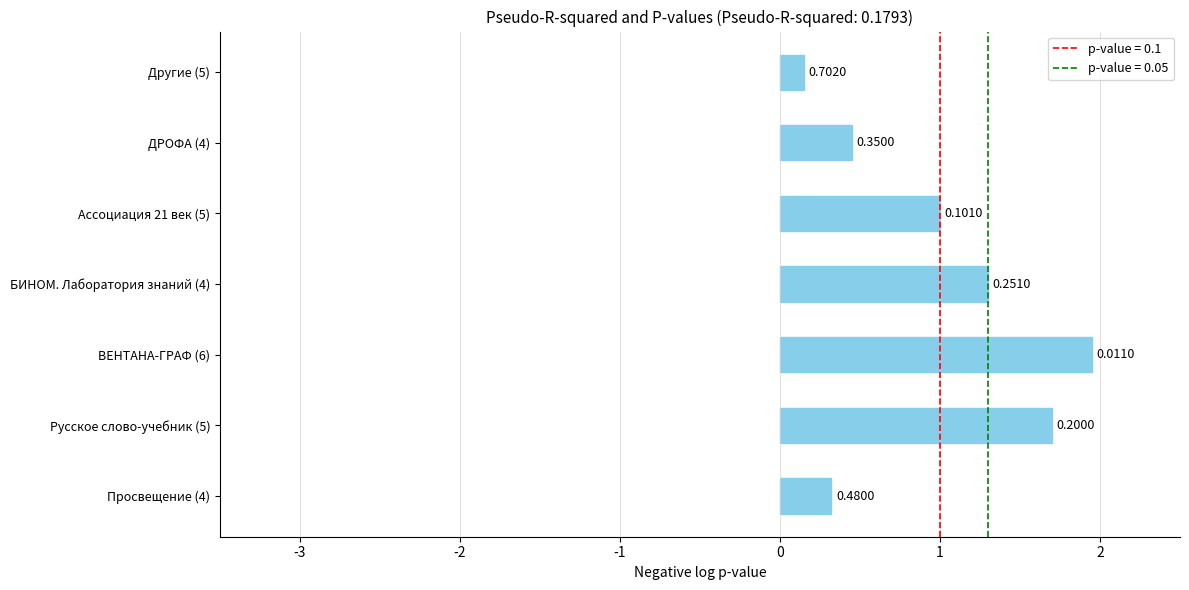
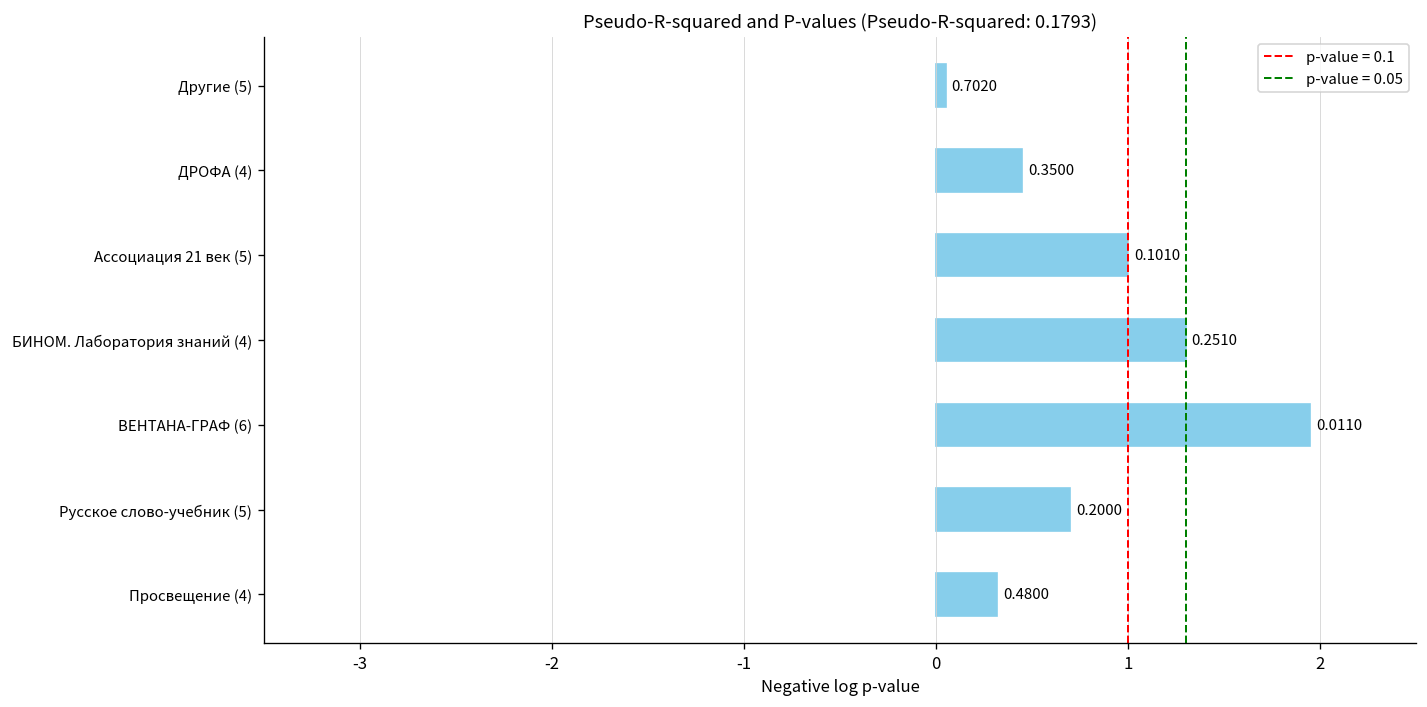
  {
-   "Другие (5)": 0.15,
-   "Русское слово-учебник (5)": 1.7
+   "Другие (5)": 0.05,
+   "Русское слово-учебник (5)": 0.7
  }
